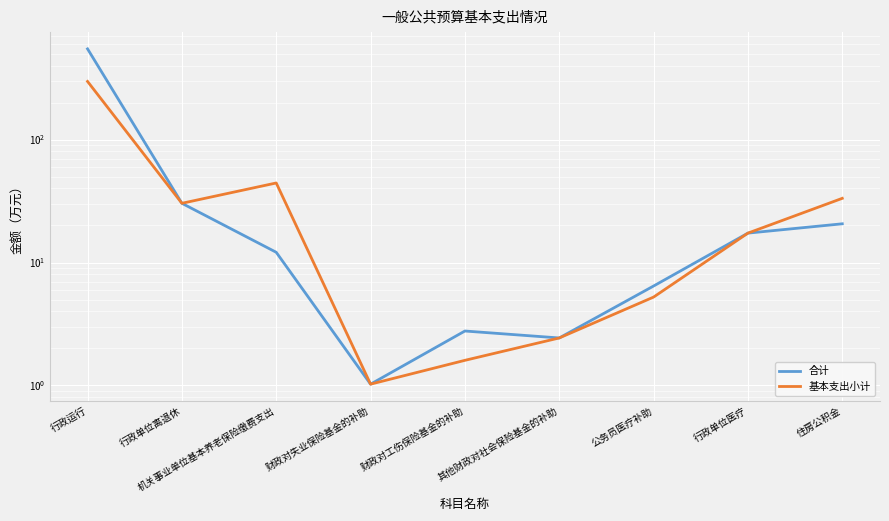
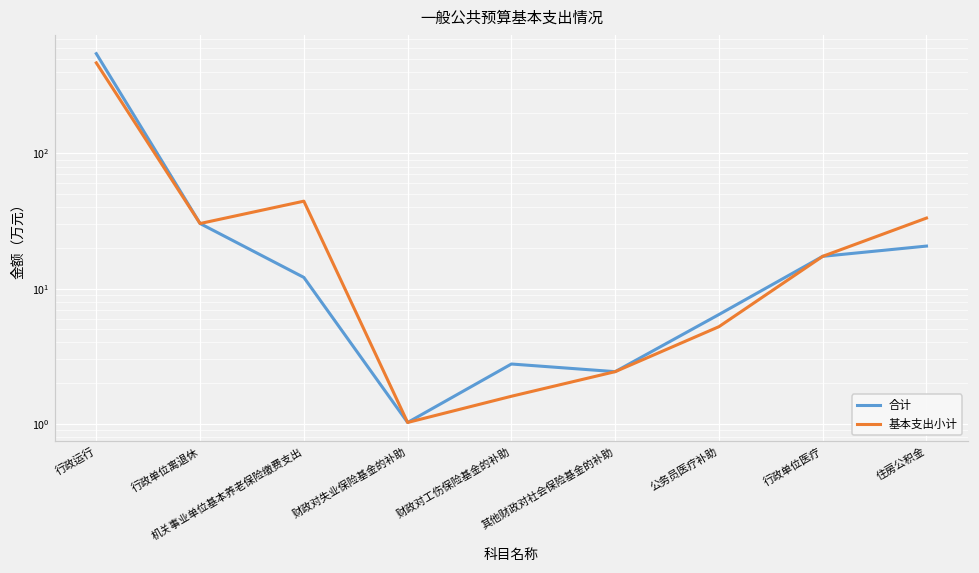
  {
    "合计": {
      "行政运行": 500,
      "机关事业单位基本养老保险缴费支出": 12,
      "财政对工伤保险基金的补助": 2.8,
      "公务员医疗补助": 6,
      "住房公积金": 21
    },
    "基本支出小计": {
-     "行政运行": 300,
+     "行政运行": 470,
      "机关事业单位基本养老保险缴费支出": 44,
      "财政对工伤保险基金的补助": 1.6,
      "公务员医疗补助": 5,
      "住房公积金": 33
    }
  }
